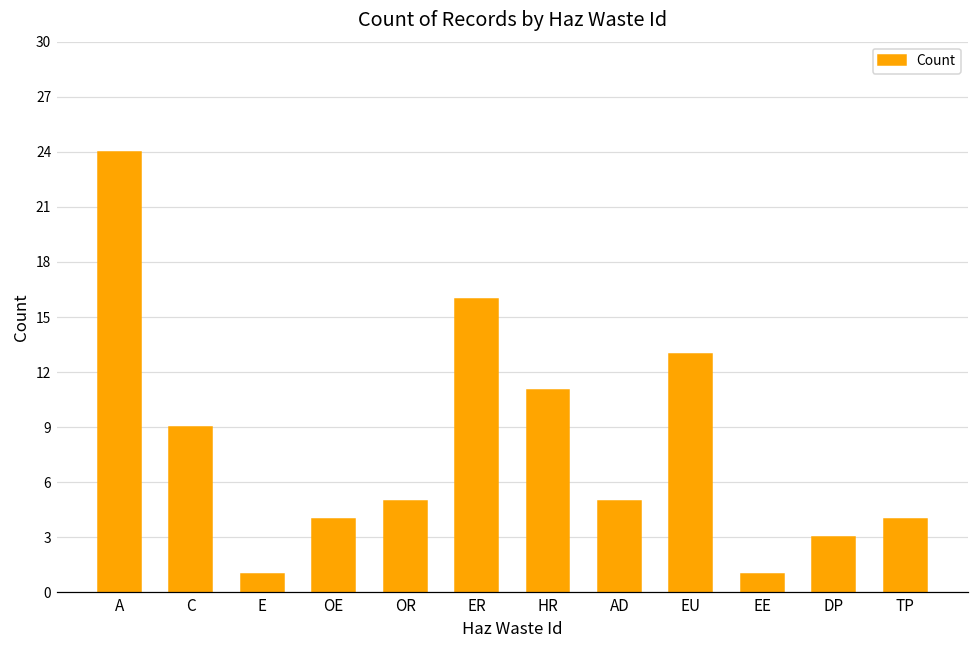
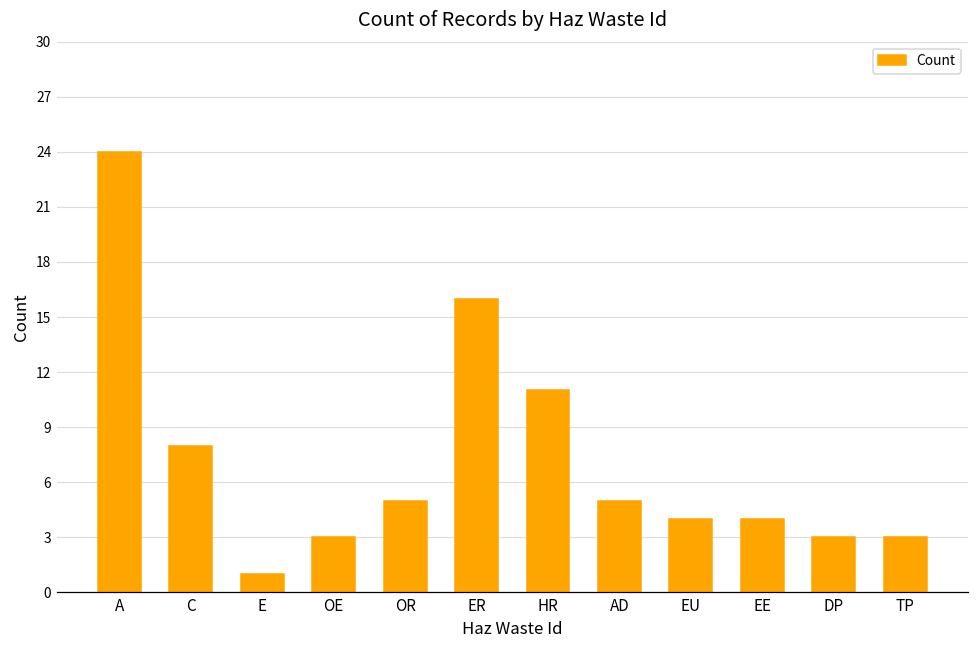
  {
    "A": 24,
-   "C": 9,
+   "C": 8,
    "E": 1,
-   "OE": 4,
+   "OE": 3,
    "OR": 5,
    "ER": 16,
    "HR": 11,
    "AD": 5,
-   "EU": 13,
-   "EE": 1,
+   "EU": 4,
+   "EE": 4,
    "DP": 3,
-   "TP": 4
+   "TP": 3
  }
